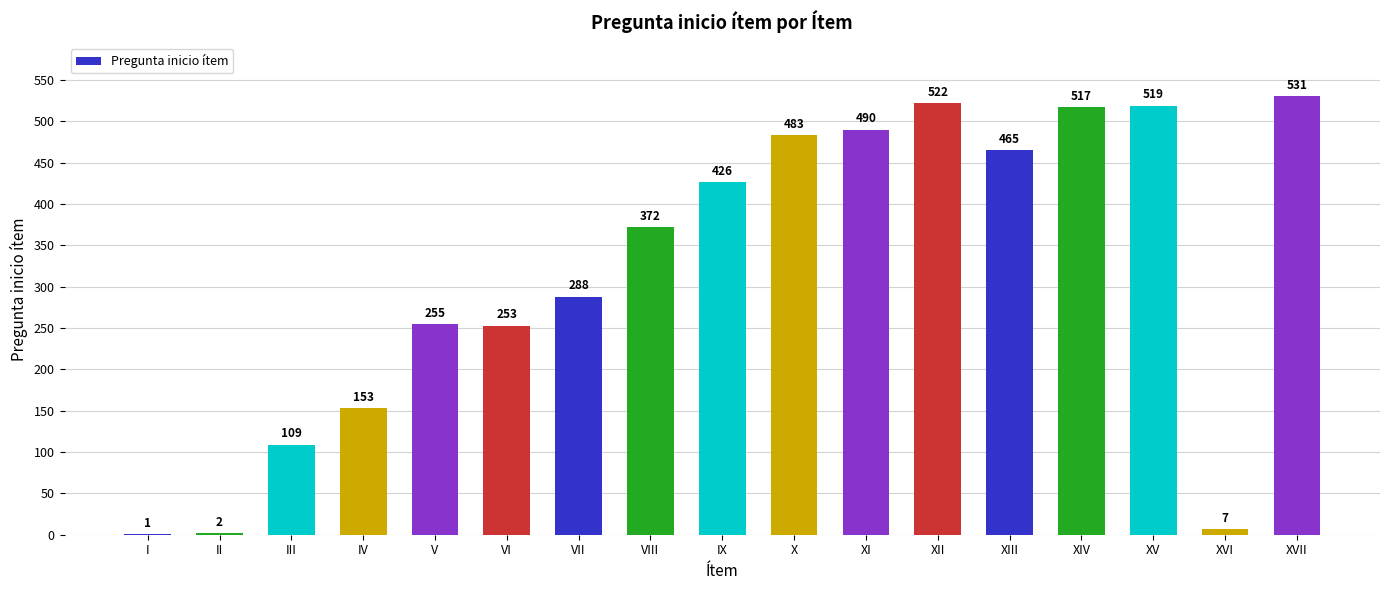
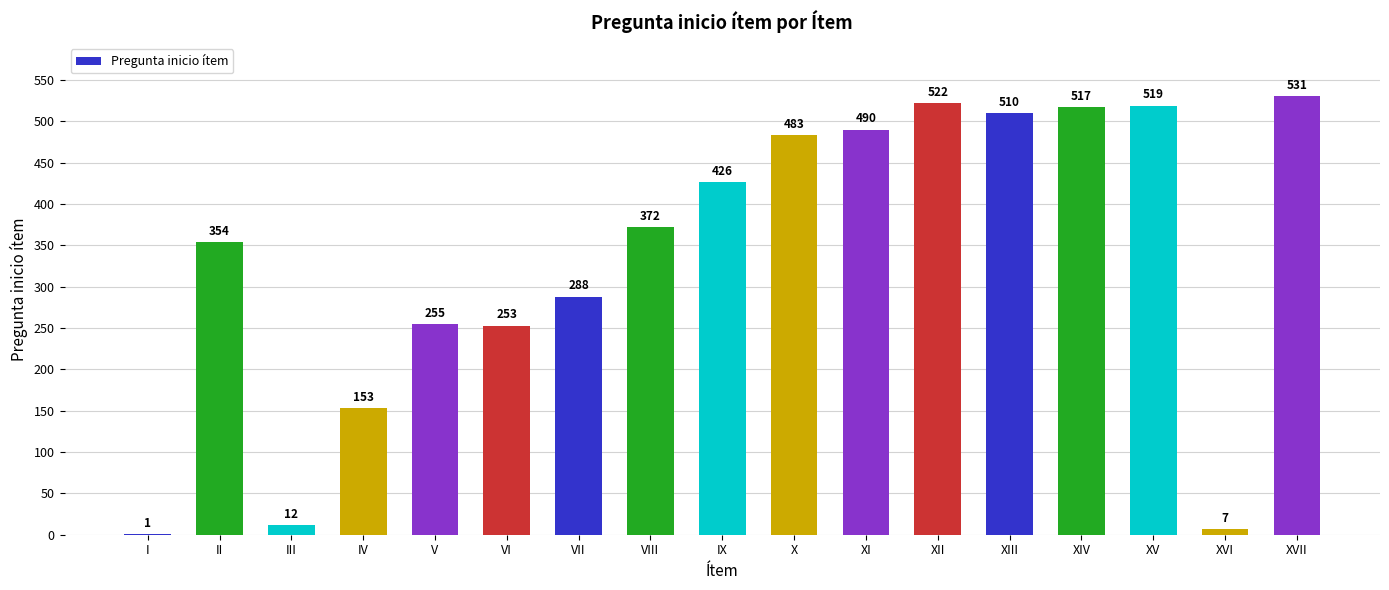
  {
    "I": 1,
-   "II": 2,
-   "III": 109,
+   "II": 354,
+   "III": 12,
    "IV": 153,
    "V": 255,
    "VI": 253,
    "VII": 288,
    "VIII": 372,
    "IX": 426,
    "X": 483,
    "XI": 490,
    "XII": 522,
-   "XIII": 465,
+   "XIII": 510,
    "XIV": 517,
    "XV": 519,
    "XVI": 7,
    "XVII": 531
  }
